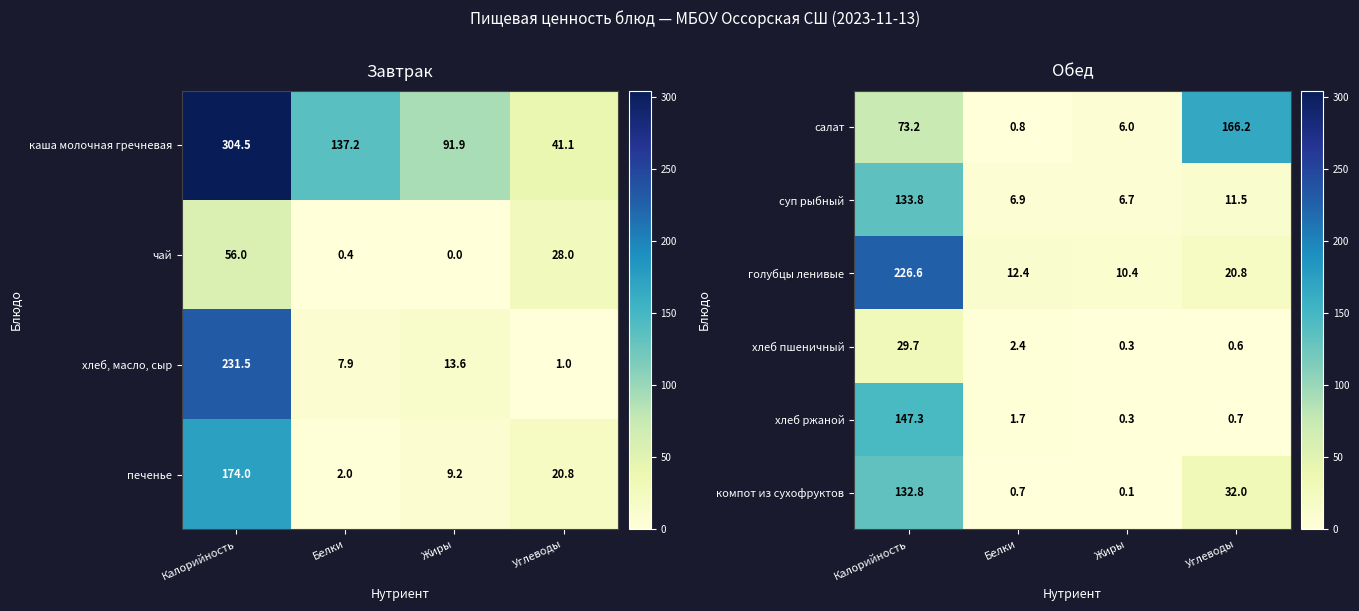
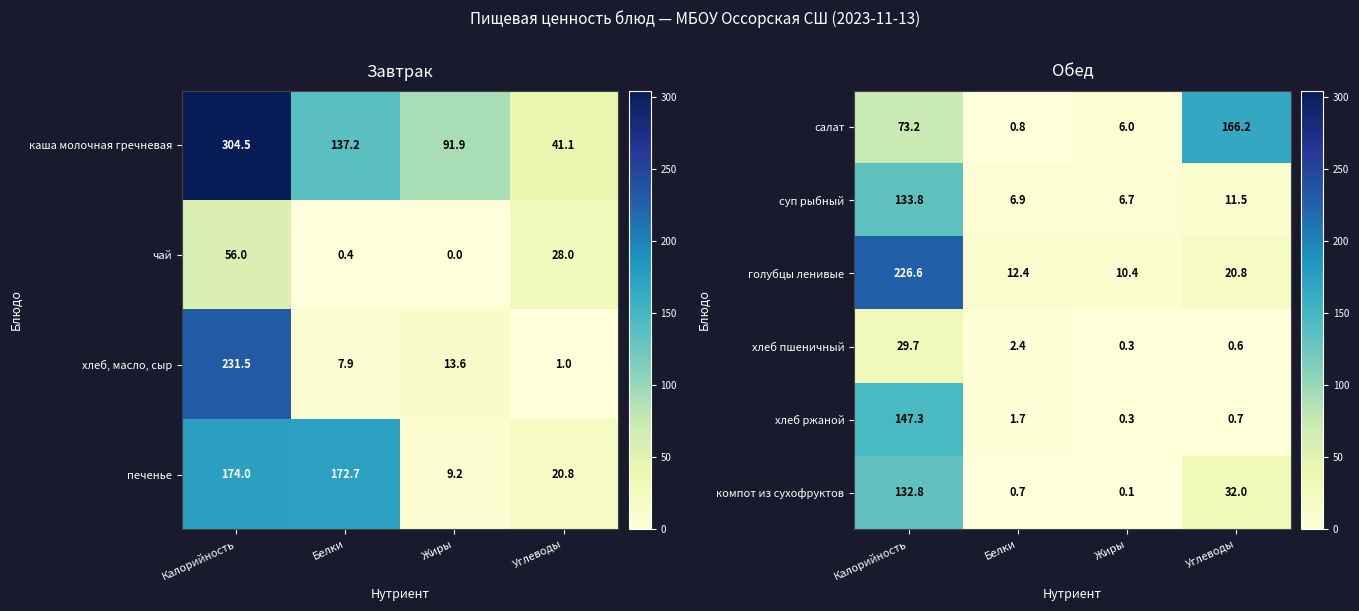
  {
    "Завтрак": {
      "каша молочная гречневая": {
        "Калорийность": 304.5,
        "Белки": 137.2,
        "Жиры": 91.9,
        "Углеводы": 41.1
      },
      "чай": {
        "Калорийность": 56.0,
        "Белки": 0.4,
        "Жиры": 0.0,
        "Углеводы": 28.0
      },
      "хлеб, масло, сыр": {
        "Калорийность": 231.5,
        "Белки": 7.9,
        "Жиры": 13.6,
        "Углеводы": 1.0
      },
      "печенье": {
        "Калорийность": 174.0,
-       "Белки": 2.0,
+       "Белки": 172.7,
        "Жиры": 9.2,
        "Углеводы": 20.8
      }
    },
    "Обед": {
      "салат": {
        "Калорийность": 73.2,
        "Белки": 0.8,
        "Жиры": 6.0,
        "Углеводы": 166.2
      },
      "суп рыбный": {
        "Калорийность": 133.8,
        "Белки": 6.9,
        "Жиры": 6.7,
        "Углеводы": 11.5
      },
      "голубцы ленивые": {
        "Калорийность": 226.6,
        "Белки": 12.4,
        "Жиры": 10.4,
        "Углеводы": 20.8
      },
      "хлеб пшеничный": {
        "Калорийность": 29.7,
        "Белки": 2.4,
        "Жиры": 0.3,
        "Углеводы": 0.6
      },
      "хлеб ржаной": {
        "Калорийность": 147.3,
        "Белки": 1.7,
        "Жиры": 0.3,
        "Углеводы": 0.7
      },
      "компот из сухофруктов": {
        "Калорийность": 132.8,
        "Белки": 0.7,
        "Жиры": 0.1,
        "Углеводы": 32.0
      }
    }
  }
